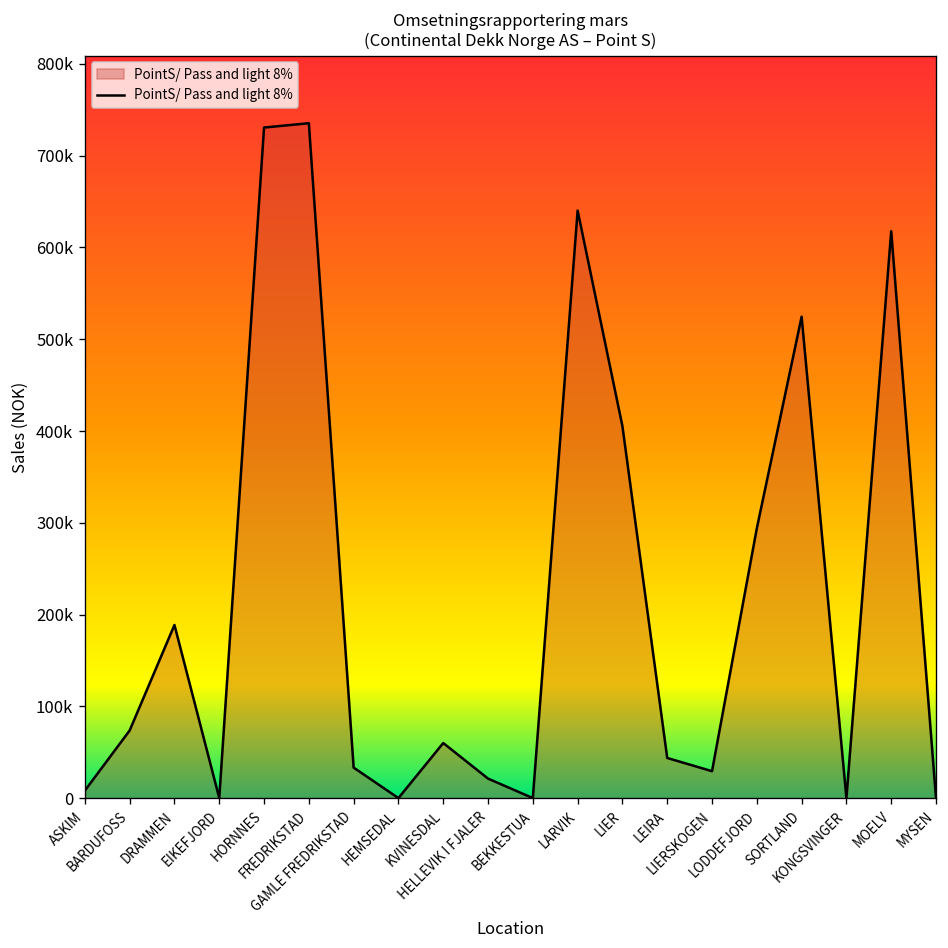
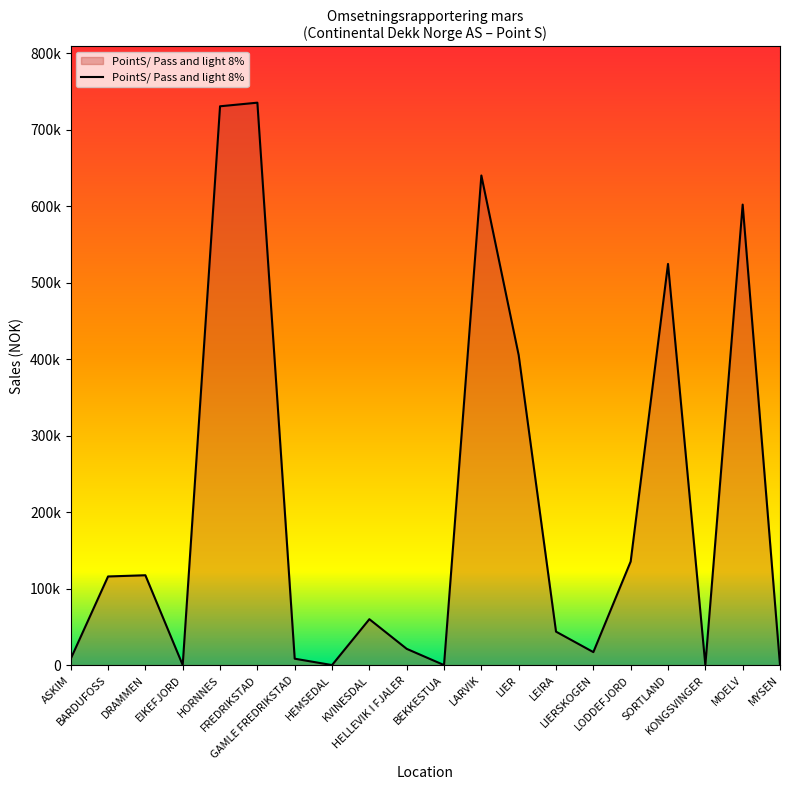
  {
    "ASKIM": 10000,
-   "BARDUFOSS": 70000,
-   "DRAMMEN": 190000,
+   "BARDUFOSS": 120000,
+   "DRAMMEN": 120000,
    "EIKEFJORD": 0,
    "HORNNES": 730000,
    "FREDRIKSTAD": 740000,
-   "GAMLE FREDRIKSTAD": 30000,
+   "GAMLE FREDRIKSTAD": 10000,
    "HEMSEDAL": 0,
    "KVINESDAL": 60000,
    "HELLEVIK I FJALER": 20000,
    "BEKKESTUA": 0,
    "LARVIK": 640000,
    "LIER": 410000,
    "LEIRA": 40000,
-   "LIERSKOGEN": 30000,
-   "LODDEFJORD": 290000,
+   "LIERSKOGEN": 20000,
+   "LODDEFJORD": 140000,
    "SORTLAND": 520000,
    "KONGSVINGER": 0,
-   "MOELV": 620000,
+   "MOELV": 600000,
    "MYSEN": 0
  }
